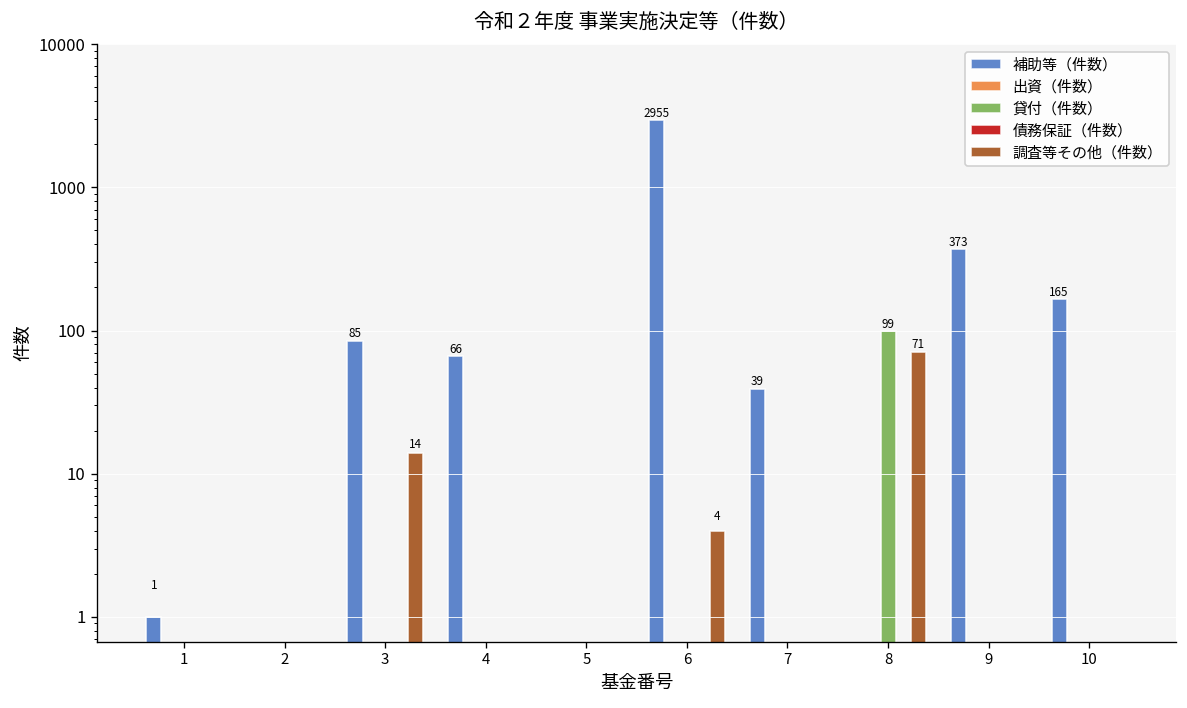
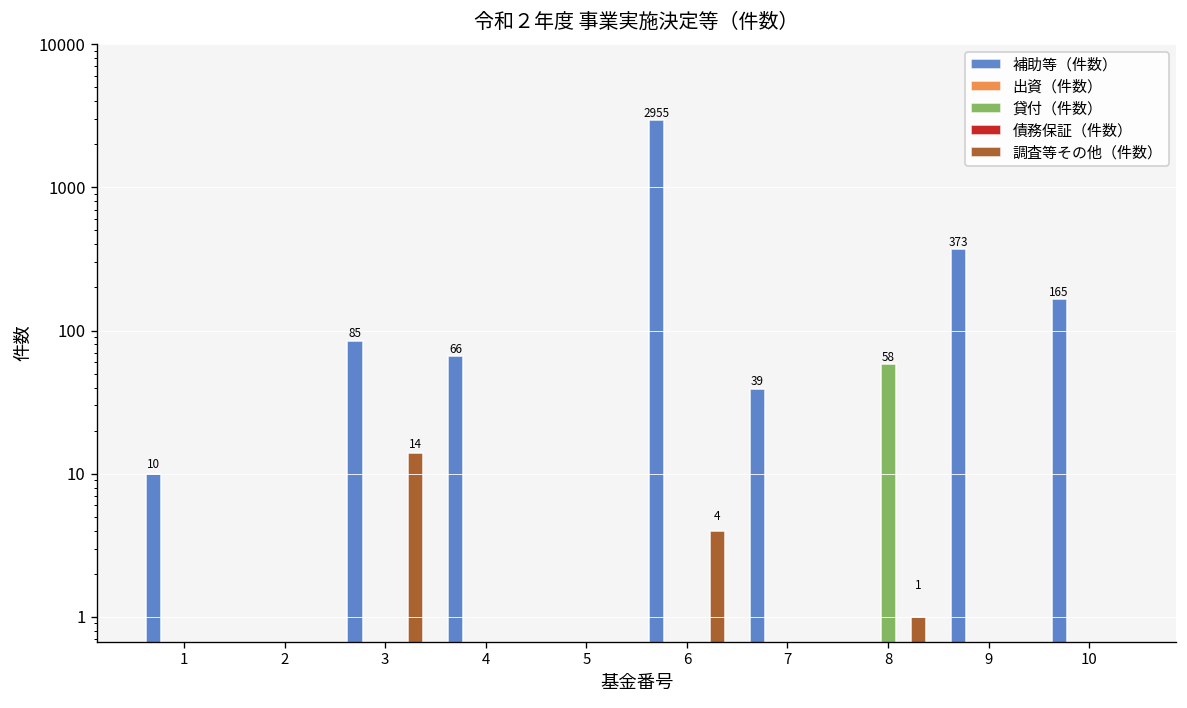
  {
    "補助等（件数）": {
-     "1": 1,
+     "1": 10,
      "3": 85,
      "4": 66,
      "6": 2955,
      "7": 39,
      "9": 373,
      "10": 165
    },
    "貸付（件数）": {
-     "8": 99
+     "8": 58
    },
    "調査等その他（件数）": {
      "3": 14,
      "6": 4,
-     "8": 71
+     "8": 1
    }
  }
